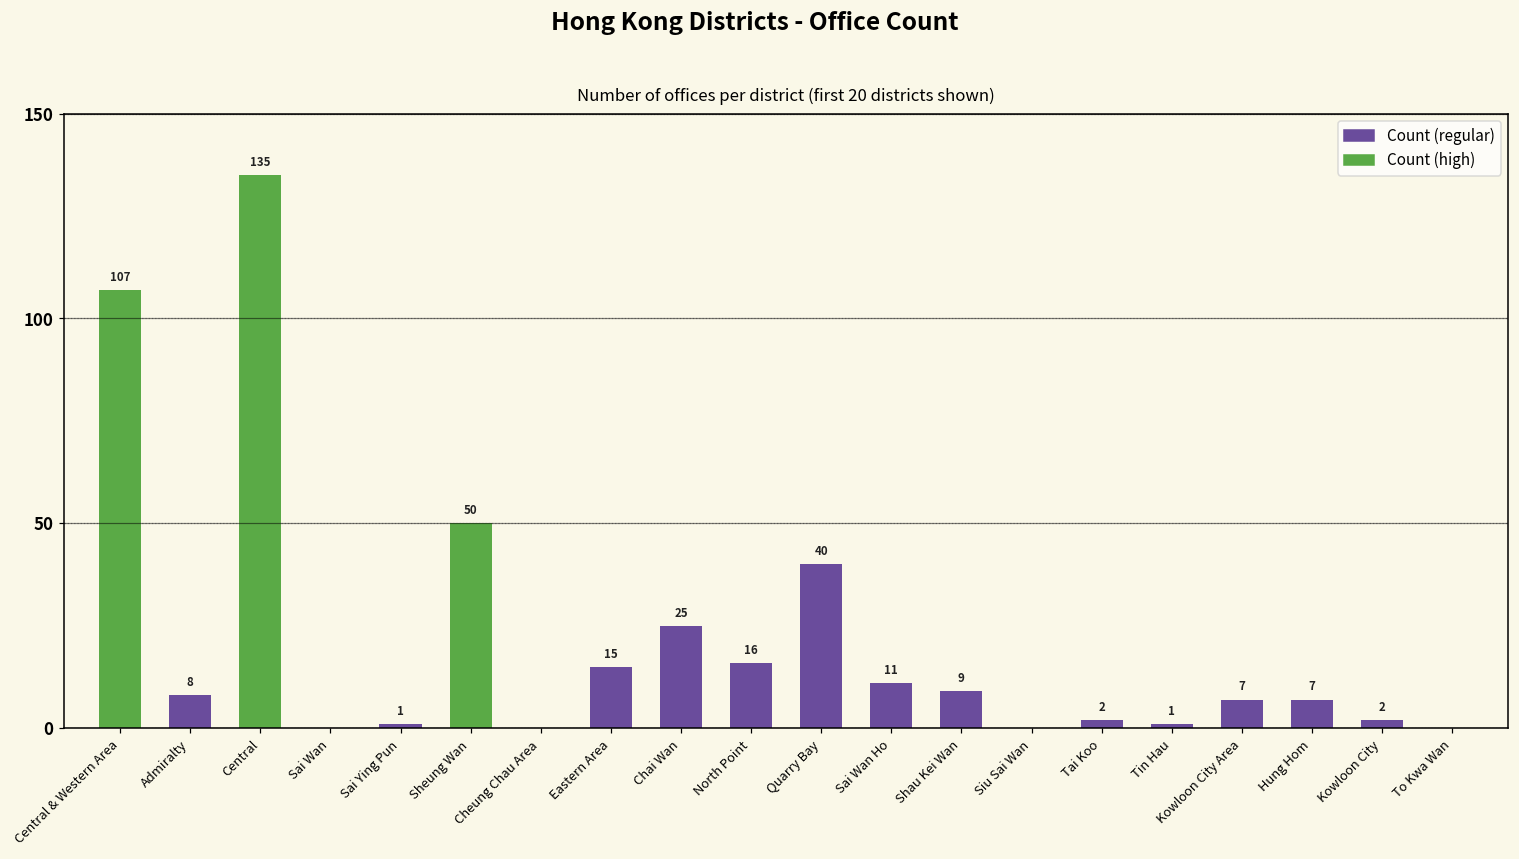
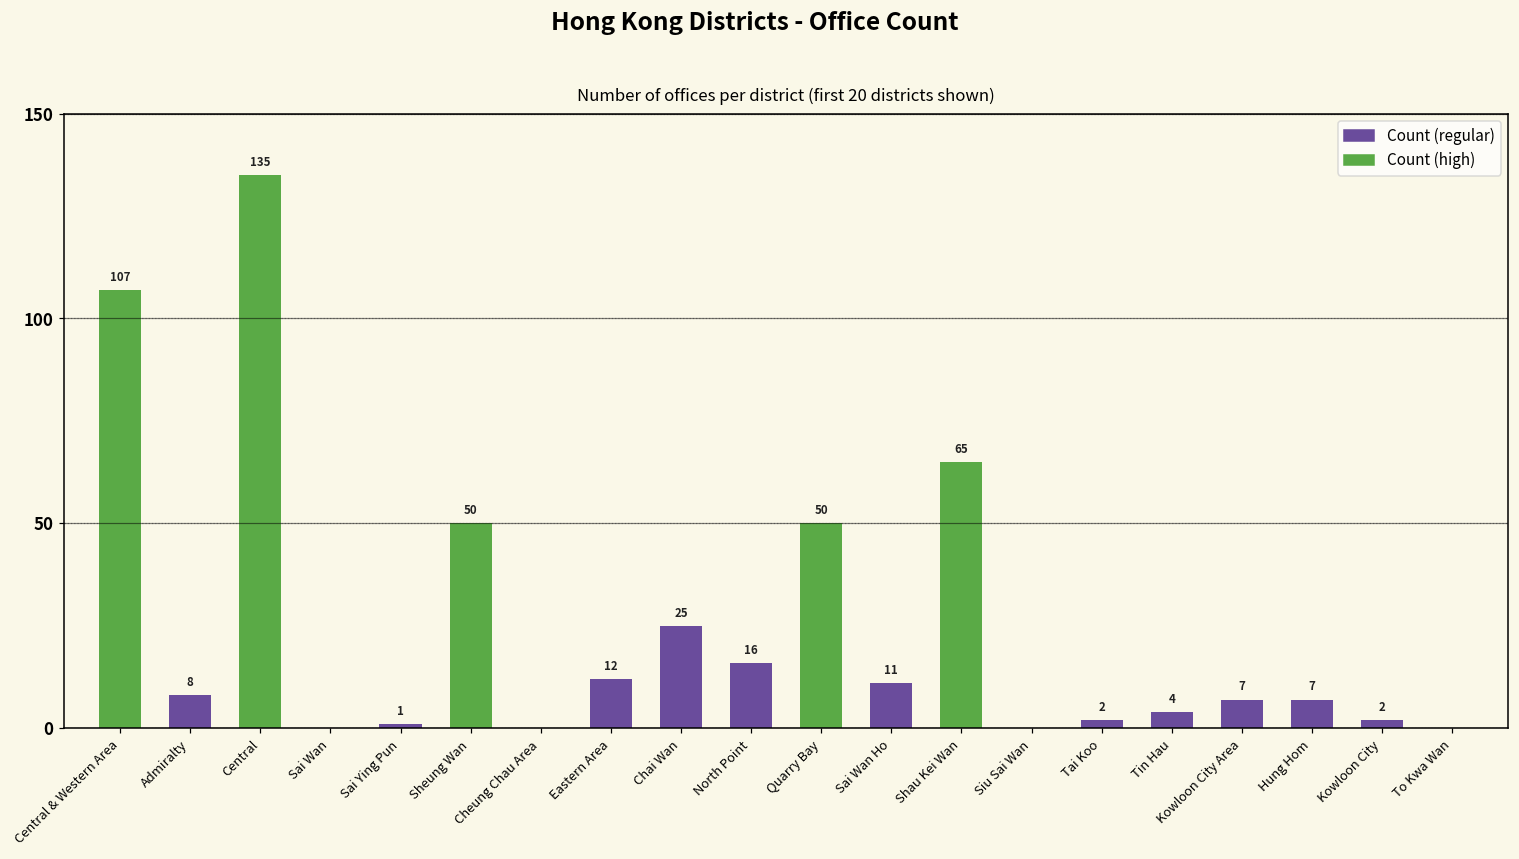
  {
    "Central & Western Area": 107,
    "Admiralty": 8,
    "Central": 135,
    "Sai Ying Pun": 1,
    "Sheung Wan": 50,
-   "Eastern Area": 15,
+   "Eastern Area": 12,
    "Chai Wan": 25,
    "North Point": 16,
-   "Quarry Bay": 40,
+   "Quarry Bay": 50,
    "Sai Wan Ho": 11,
-   "Shau Kei Wan": 9,
+   "Shau Kei Wan": 65,
    "Tai Koo": 2,
-   "Tin Hau": 1,
+   "Tin Hau": 4,
    "Kowloon City Area": 7,
    "Hung Hom": 7,
    "Kowloon City": 2
  }
